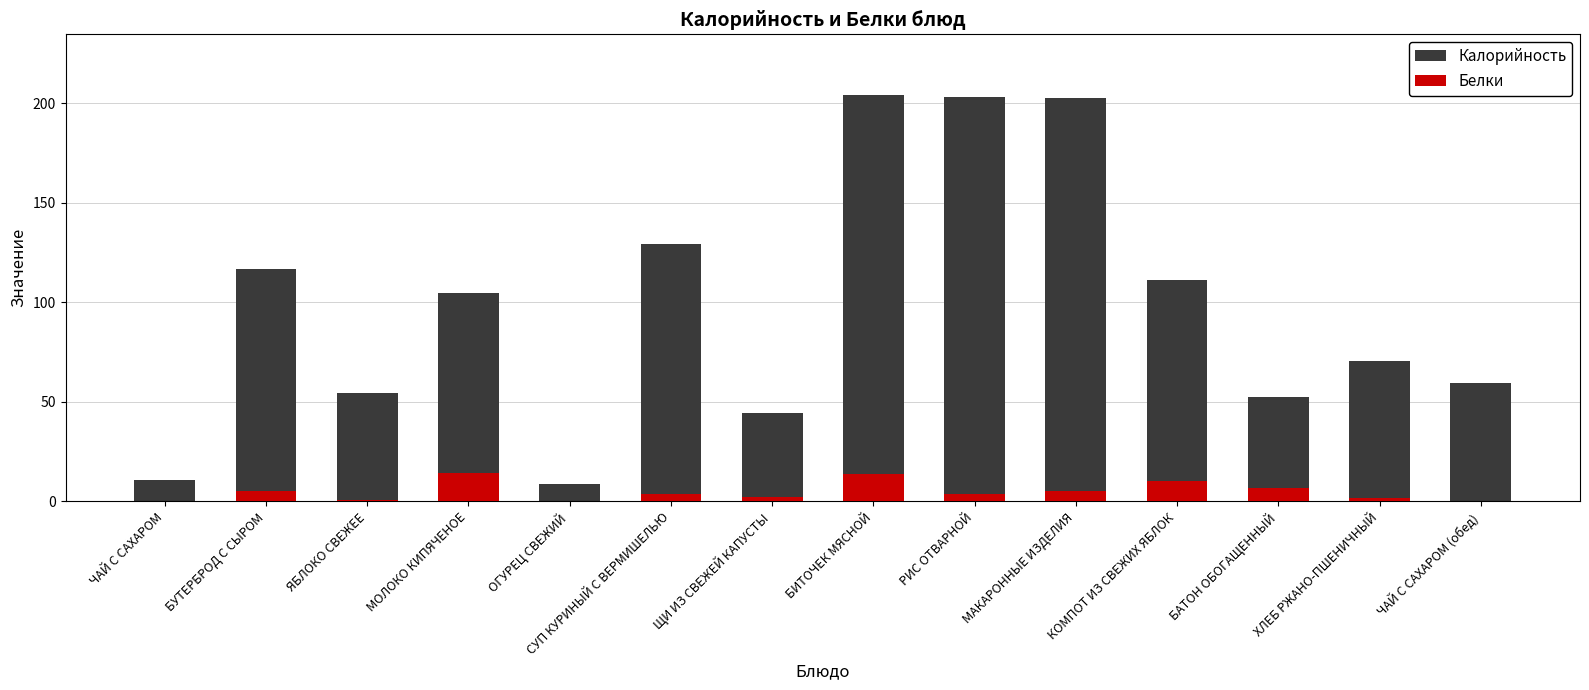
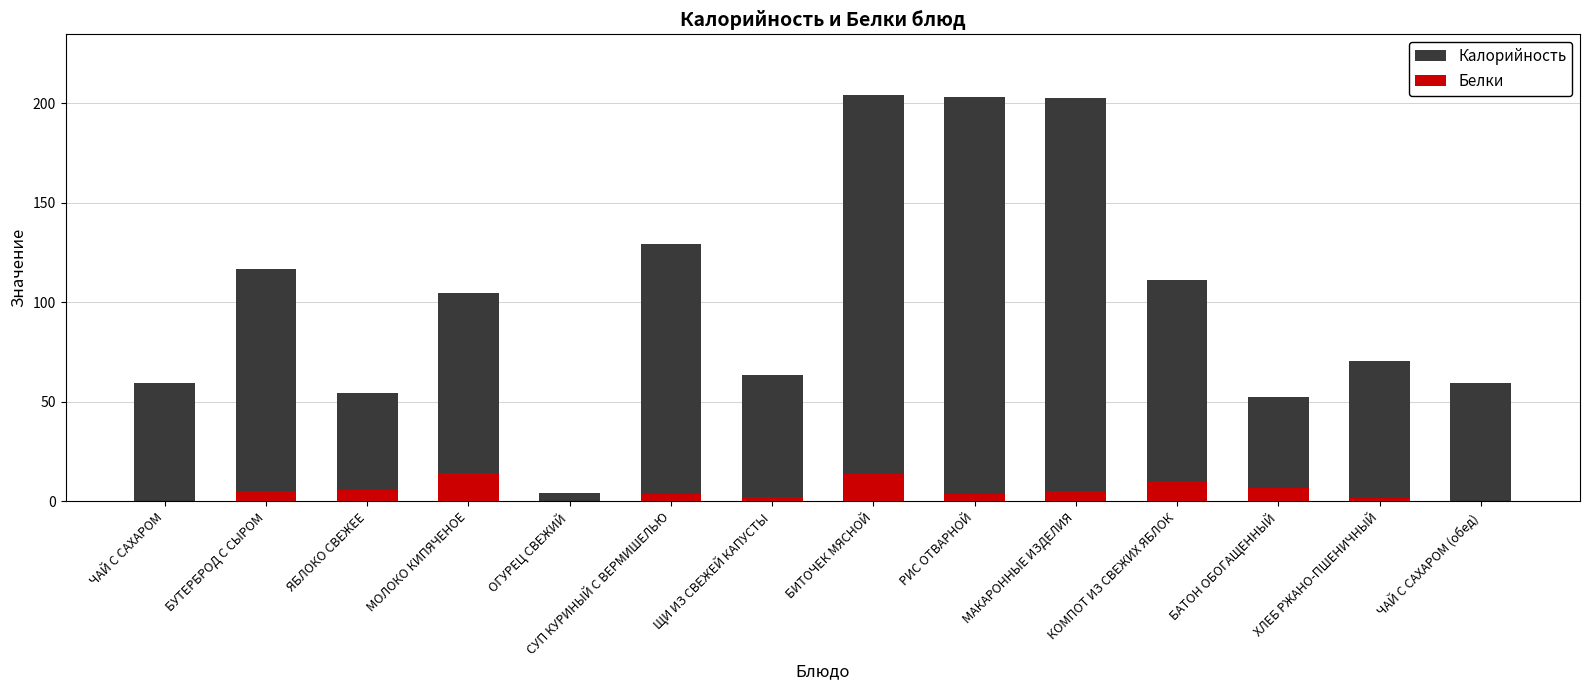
  {
    "Калорийность": {
-     "ЧАЙ С САХАРОМ": 11,
+     "ЧАЙ С САХАРОМ": 59,
      "БУТЕРБРОД С СЫРОМ": 117,
      "ЯБЛОКО СВЕЖЕЕ": 55,
      "МОЛОКО КИПЯЧЕНОЕ": 105,
-     "ОГУРЕЦ СВЕЖИЙ": 9,
+     "ОГУРЕЦ СВЕЖИЙ": 4,
      "СУП КУРИНЫЙ С ВЕРМИШЕЛЬЮ": 130,
-     "ЩИ ИЗ СВЕЖЕЙ КАПУСТЫ": 45,
+     "ЩИ ИЗ СВЕЖЕЙ КАПУСТЫ": 64,
      "БИТОЧЕК МЯСНОЙ": 204,
      "РИС ОТВАРНОЙ": 203,
      "МАКАРОННЫЕ ИЗДЕЛИЯ": 203,
      "КОМПОТ ИЗ СВЕЖИХ ЯБЛОК": 111,
      "БАТОН ОБОГАЩЕННЫЙ": 52,
      "ХЛЕБ РЖАНО-ПШЕНИЧНЫЙ": 71,
      "ЧАЙ С САХАРОМ (обед)": 59
    },
    "Белки": {
-     "ЯБЛОКО СВЕЖЕЕ": 1
+     "ЯБЛОКО СВЕЖЕЕ": 6
    }
  }
